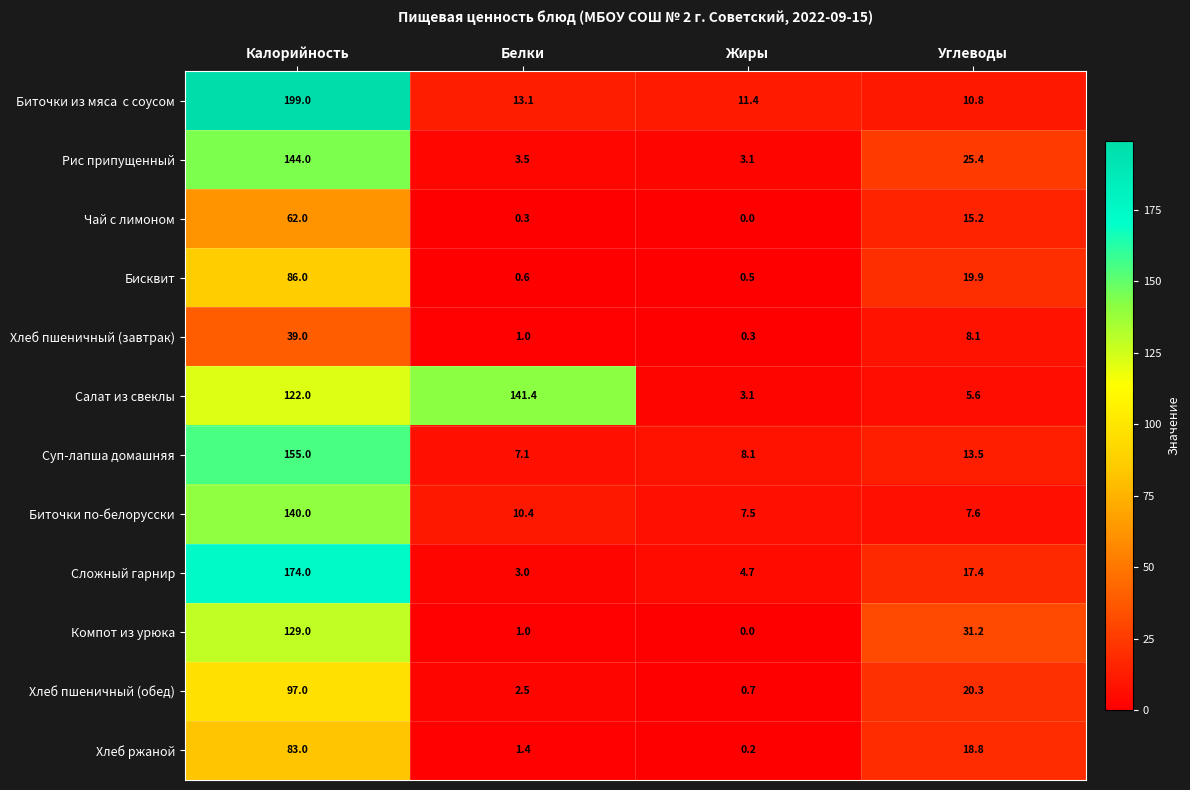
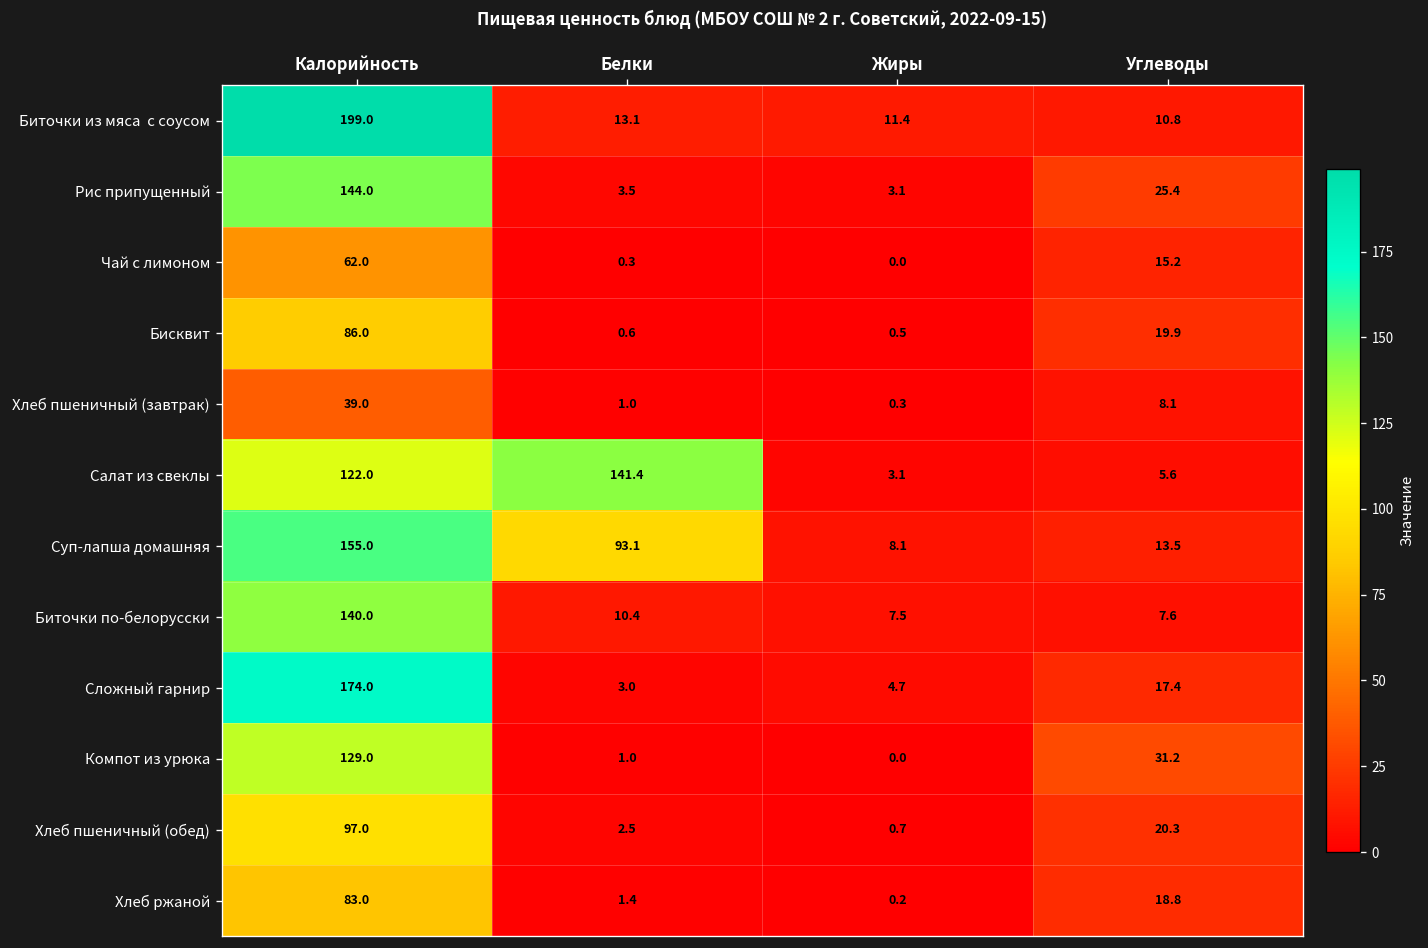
  {
    "Биточки из мяса с соусом": {
      "Калорийность": 199.0,
      "Белки": 13.1,
      "Жиры": 11.4,
      "Углеводы": 10.8
    },
    "Рис припущенный": {
      "Калорийность": 144.0,
      "Белки": 3.5,
      "Жиры": 3.1,
      "Углеводы": 25.4
    },
    "Чай с лимоном": {
      "Калорийность": 62.0,
      "Белки": 0.3,
      "Жиры": 0.0,
      "Углеводы": 15.2
    },
    "Бисквит": {
      "Калорийность": 86.0,
      "Белки": 0.6,
      "Жиры": 0.5,
      "Углеводы": 19.9
    },
    "Хлеб пшеничный (завтрак)": {
      "Калорийность": 39.0,
      "Белки": 1.0,
      "Жиры": 0.3,
      "Углеводы": 8.1
    },
    "Салат из свеклы": {
      "Калорийность": 122.0,
      "Белки": 141.4,
      "Жиры": 3.1,
      "Углеводы": 5.6
    },
    "Суп-лапша домашняя": {
      "Калорийность": 155.0,
-     "Белки": 7.1,
+     "Белки": 93.1,
      "Жиры": 8.1,
      "Углеводы": 13.5
    },
    "Биточки по-белорусски": {
      "Калорийность": 140.0,
      "Белки": 10.4,
      "Жиры": 7.5,
      "Углеводы": 7.6
    },
    "Сложный гарнир": {
      "Калорийность": 174.0,
      "Белки": 3.0,
      "Жиры": 4.7,
      "Углеводы": 17.4
    },
    "Компот из урюка": {
      "Калорийность": 129.0,
      "Белки": 1.0,
      "Жиры": 0.0,
      "Углеводы": 31.2
    },
    "Хлеб пшеничный (обед)": {
      "Калорийность": 97.0,
      "Белки": 2.5,
      "Жиры": 0.7,
      "Углеводы": 20.3
    },
    "Хлеб ржаной": {
      "Калорийность": 83.0,
      "Белки": 1.4,
      "Жиры": 0.2,
      "Углеводы": 18.8
    }
  }
